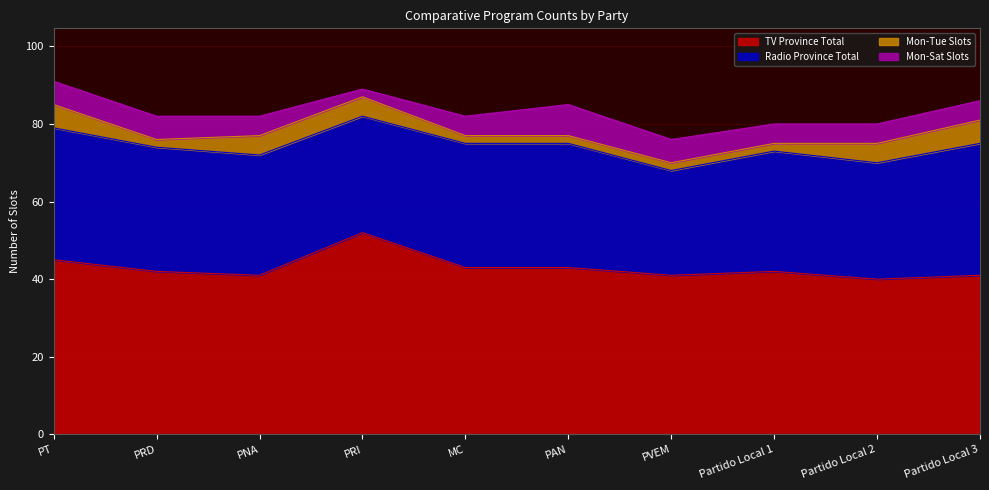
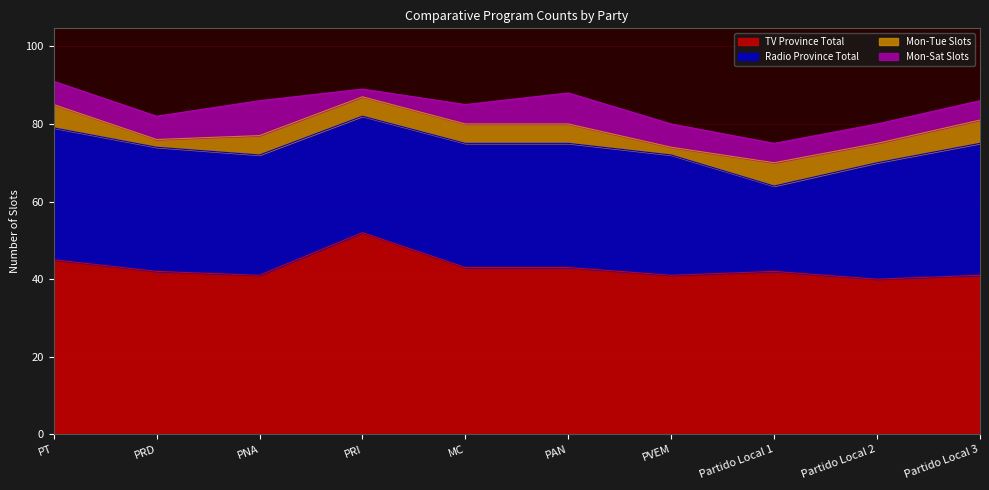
  {
    "TV Province Total": {
      "PT": 45,
      "PRD": 42,
      "PNA": 41,
      "PRI": 52,
      "MC": 43,
      "PAN": 43,
      "PVEM": 41,
      "Partido Local 1": 42,
      "Partido Local 2": 40,
      "Partido Local 3": 41
    },
    "Radio Province Total": {
      "PT": 34,
      "PRD": 32,
      "PNA": 31,
      "PRI": 30,
      "MC": 32,
      "PAN": 32,
-     "PVEM": 27,
-     "Partido Local 1": 31,
+     "PVEM": 31,
+     "Partido Local 1": 22,
      "Partido Local 2": 30,
      "Partido Local 3": 34
    },
    "Mon-Tue Slots": {
      "PT": 6,
      "PRD": 2,
      "PNA": 5,
      "PRI": 5,
-     "MC": 2,
-     "PAN": 2,
+     "MC": 5,
+     "PAN": 5,
      "PVEM": 2,
-     "Partido Local 1": 2,
+     "Partido Local 1": 6,
      "Partido Local 2": 5,
      "Partido Local 3": 6
    },
    "Mon-Sat Slots": {
      "PT": 6,
      "PRD": 6,
-     "PNA": 5,
+     "PNA": 9,
      "PRI": 2,
      "MC": 5,
      "PAN": 8,
      "PVEM": 6,
      "Partido Local 1": 5,
      "Partido Local 2": 5,
      "Partido Local 3": 5
    }
  }
